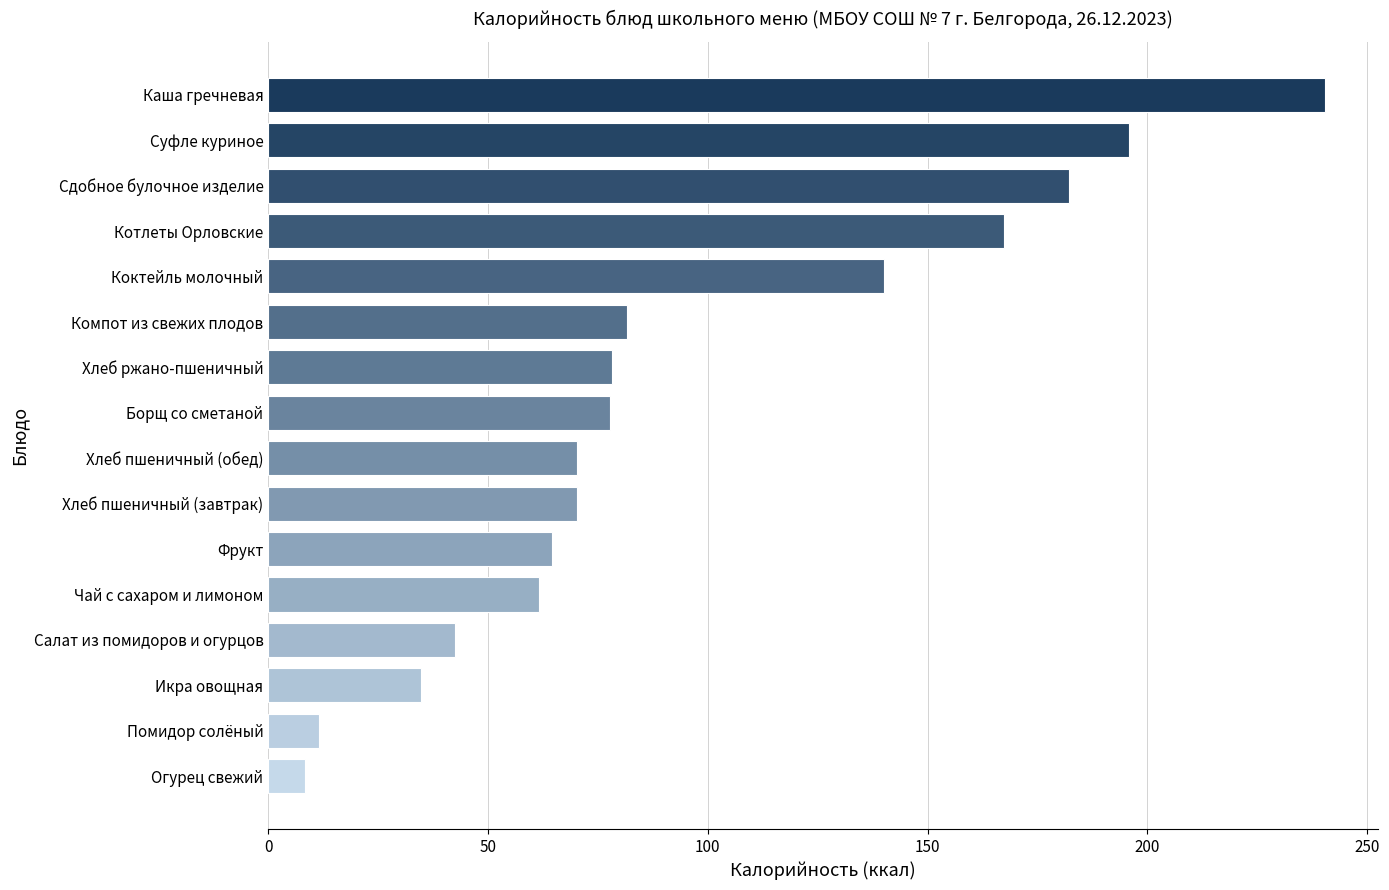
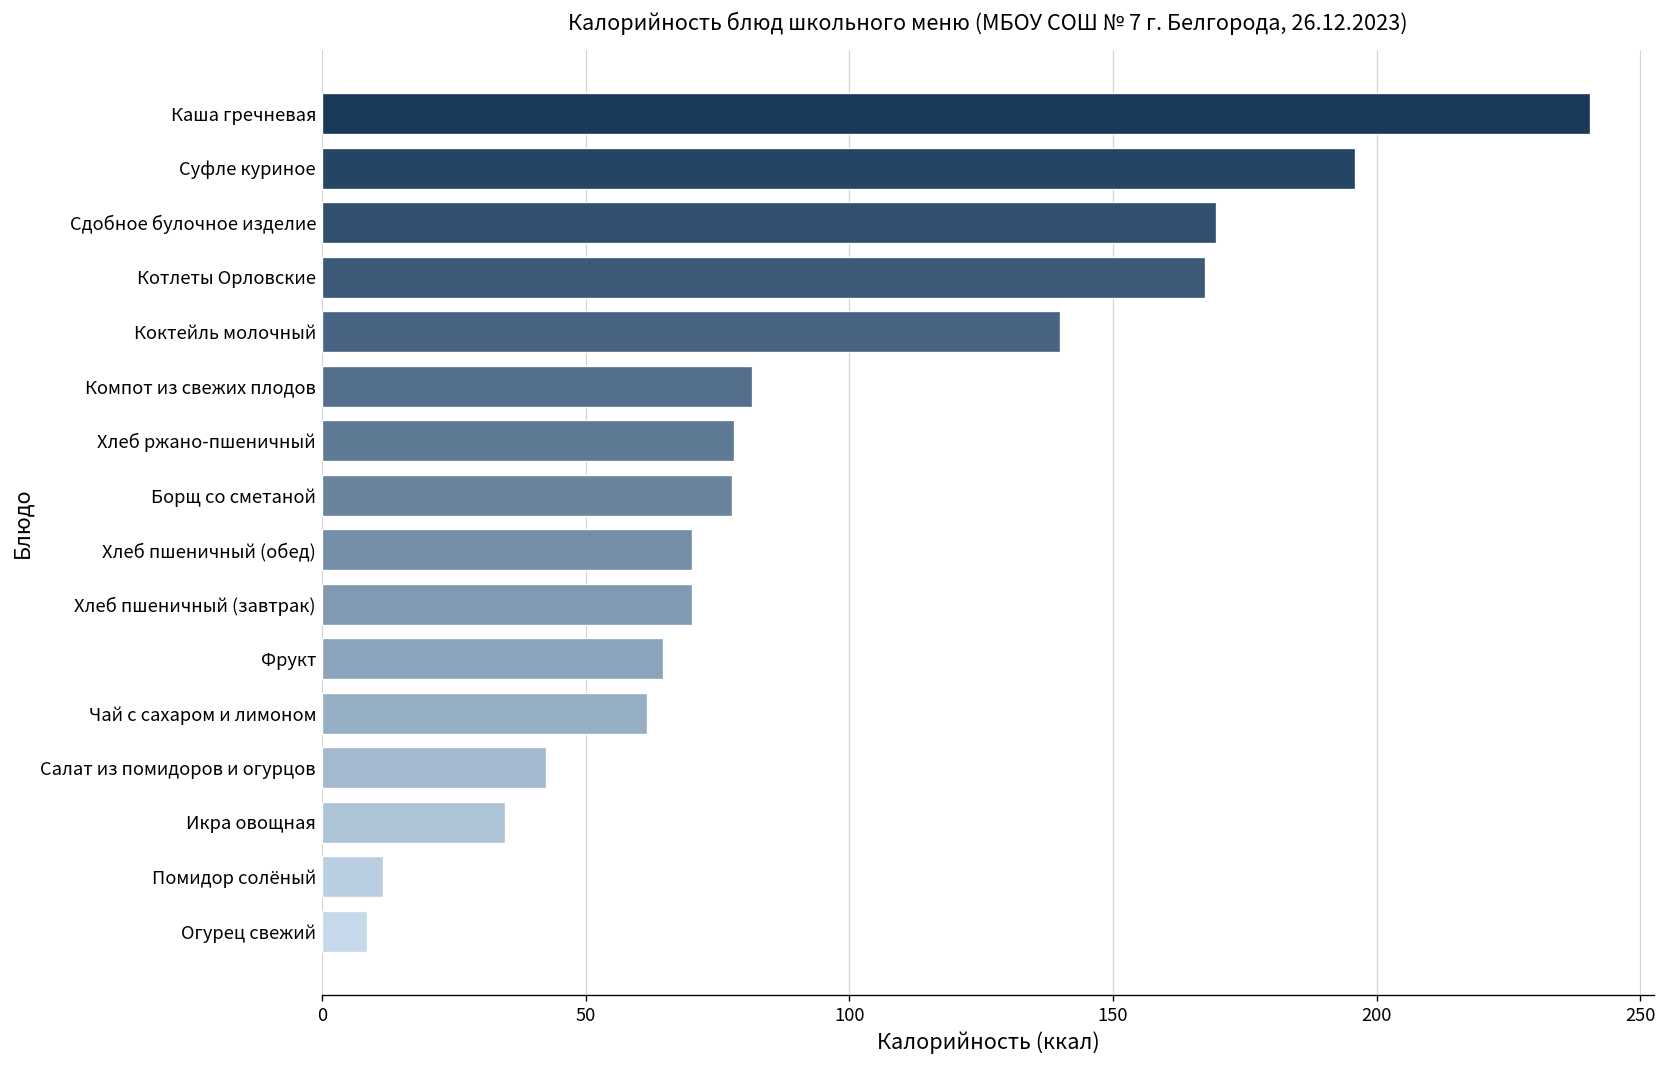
  {
    "Каша гречневая": 241,
    "Суфле куриное": 196,
-   "Сдобное булочное изделие": 182,
+   "Сдобное булочное изделие": 170,
    "Котлеты Орловские": 167,
    "Коктейль молочный": 140,
    "Компот из свежих плодов": 82,
    "Хлеб ржано-пшеничный": 78,
    "Борщ со сметаной": 78,
    "Хлеб пшеничный (обед)": 70,
    "Хлеб пшеничный (завтрак)": 70,
    "Фрукт": 65,
    "Чай с сахаром и лимоном": 62,
    "Салат из помидоров и огурцов": 42,
    "Икра овощная": 35,
    "Помидор солёный": 12,
    "Огурец свежий": 8
  }
